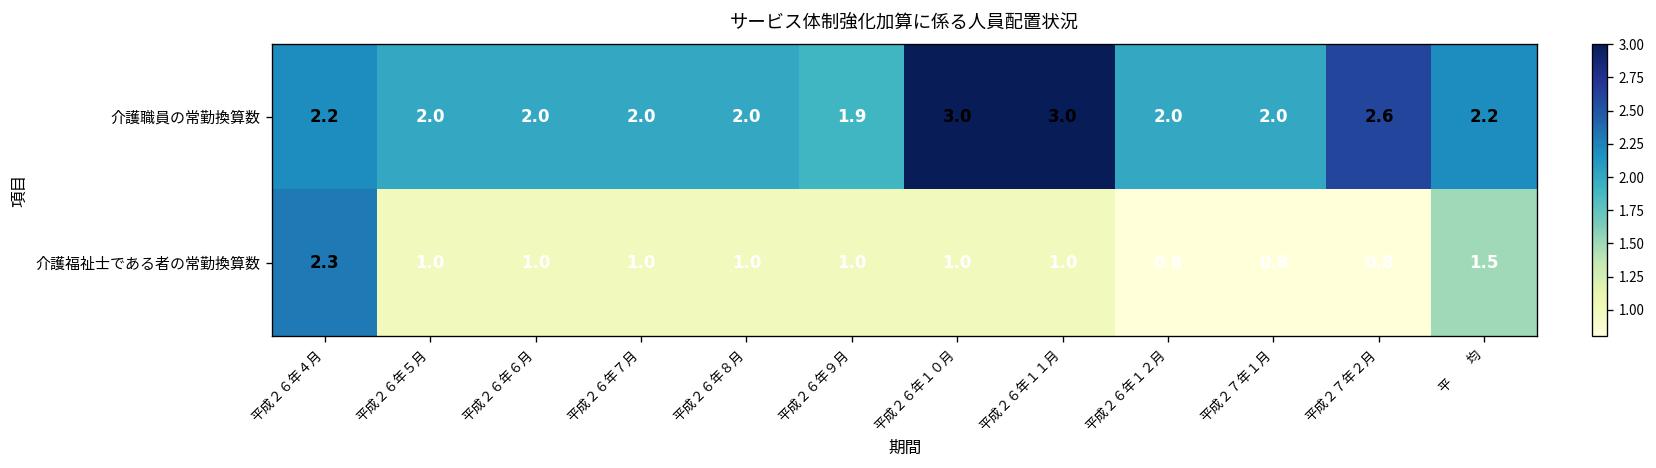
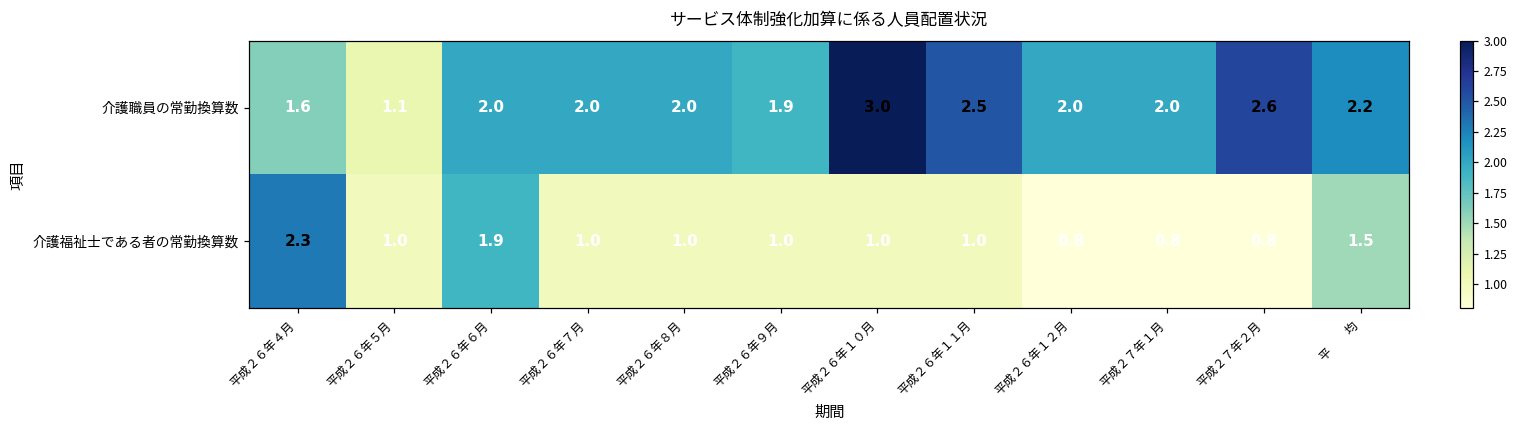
  {
    "介護職員の常勤換算数": {
-     "平成２６年４月": 2.2,
-     "平成２６年５月": 2.0,
+     "平成２６年４月": 1.6,
+     "平成２６年５月": 1.1,
      "平成２６年６月": 2.0,
      "平成２６年７月": 2.0,
      "平成２６年８月": 2.0,
      "平成２６年９月": 1.9,
      "平成２６年１０月": 3.0,
-     "平成２６年１１月": 3.0,
+     "平成２６年１１月": 2.5,
      "平成２６年１２月": 2.0,
      "平成２７年１月": 2.0,
      "平成２７年２月": 2.6,
      "平 均": 2.2
    },
    "介護福祉士である者の常勤換算数": {
      "平成２６年４月": 2.3,
      "平成２６年５月": 1.0,
-     "平成２６年６月": 1.0,
+     "平成２６年６月": 1.9,
      "平成２６年７月": 1.0,
      "平成２６年８月": 1.0,
      "平成２６年９月": 1.0,
      "平成２６年１０月": 1.0,
      "平成２６年１１月": 1.0,
      "平 均": 1.5
    }
  }
